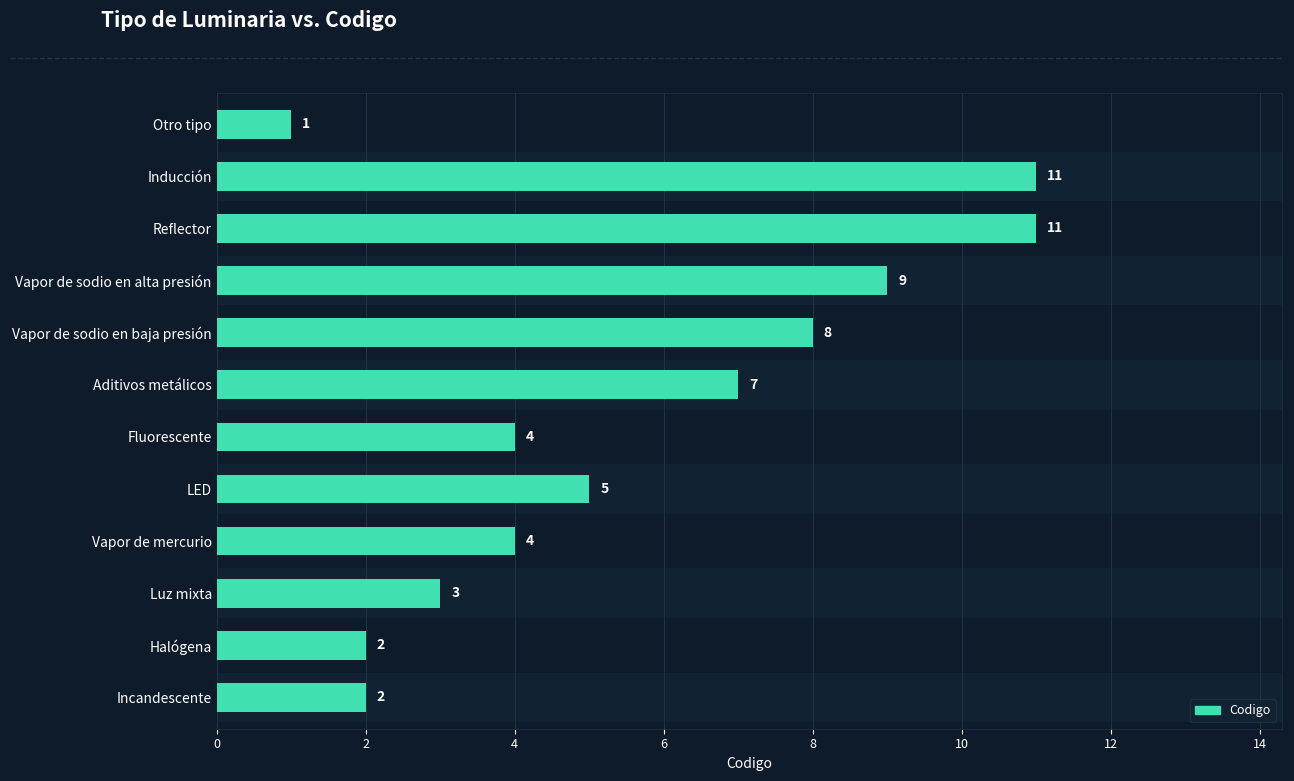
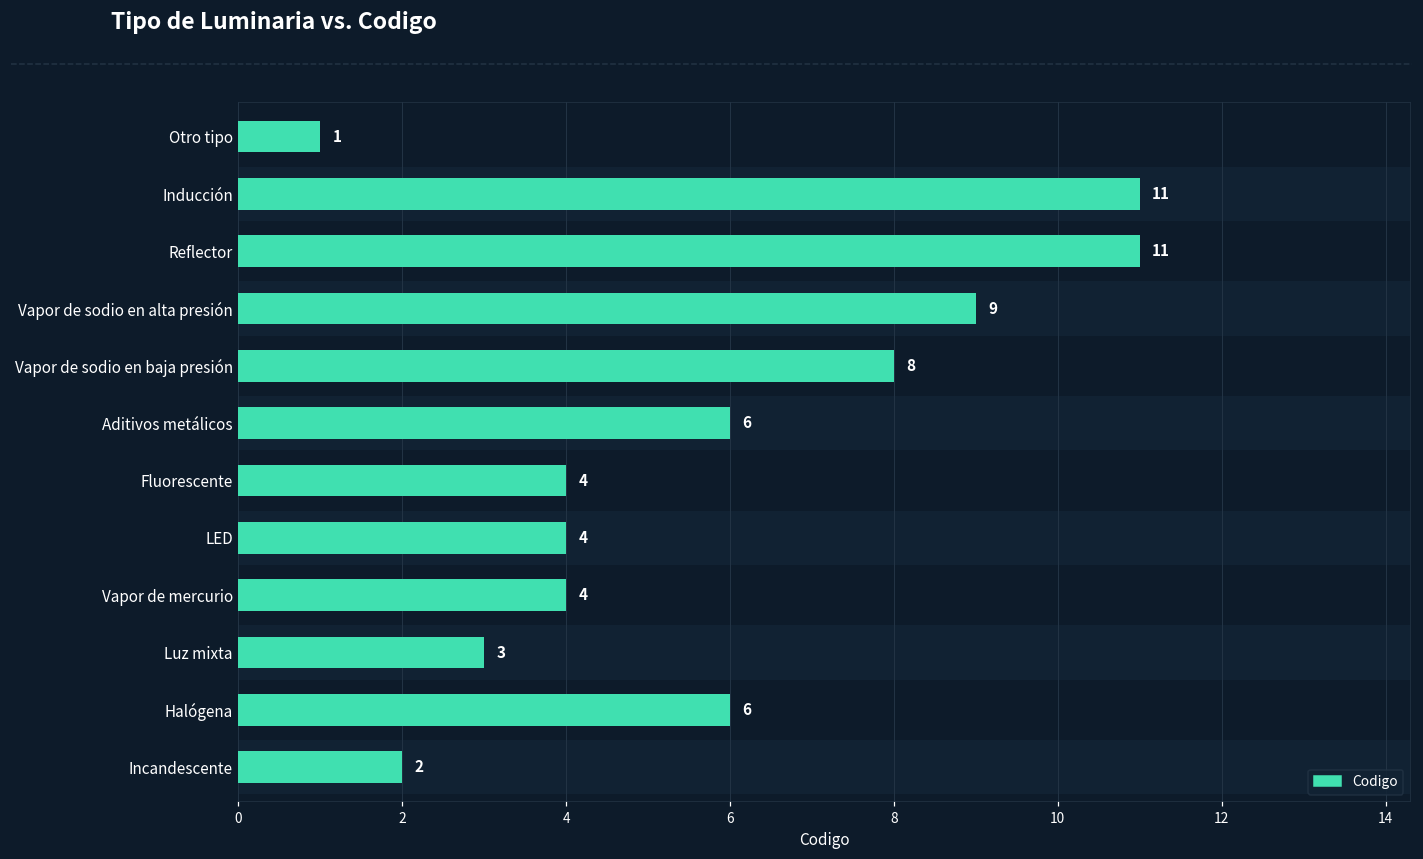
  {
    "Codigo": {
-     "Aditivos metálicos": 7,
-     "LED": 5,
-     "Halógena": 2
+     "Aditivos metálicos": 6,
+     "LED": 4,
+     "Halógena": 6
    }
  }
